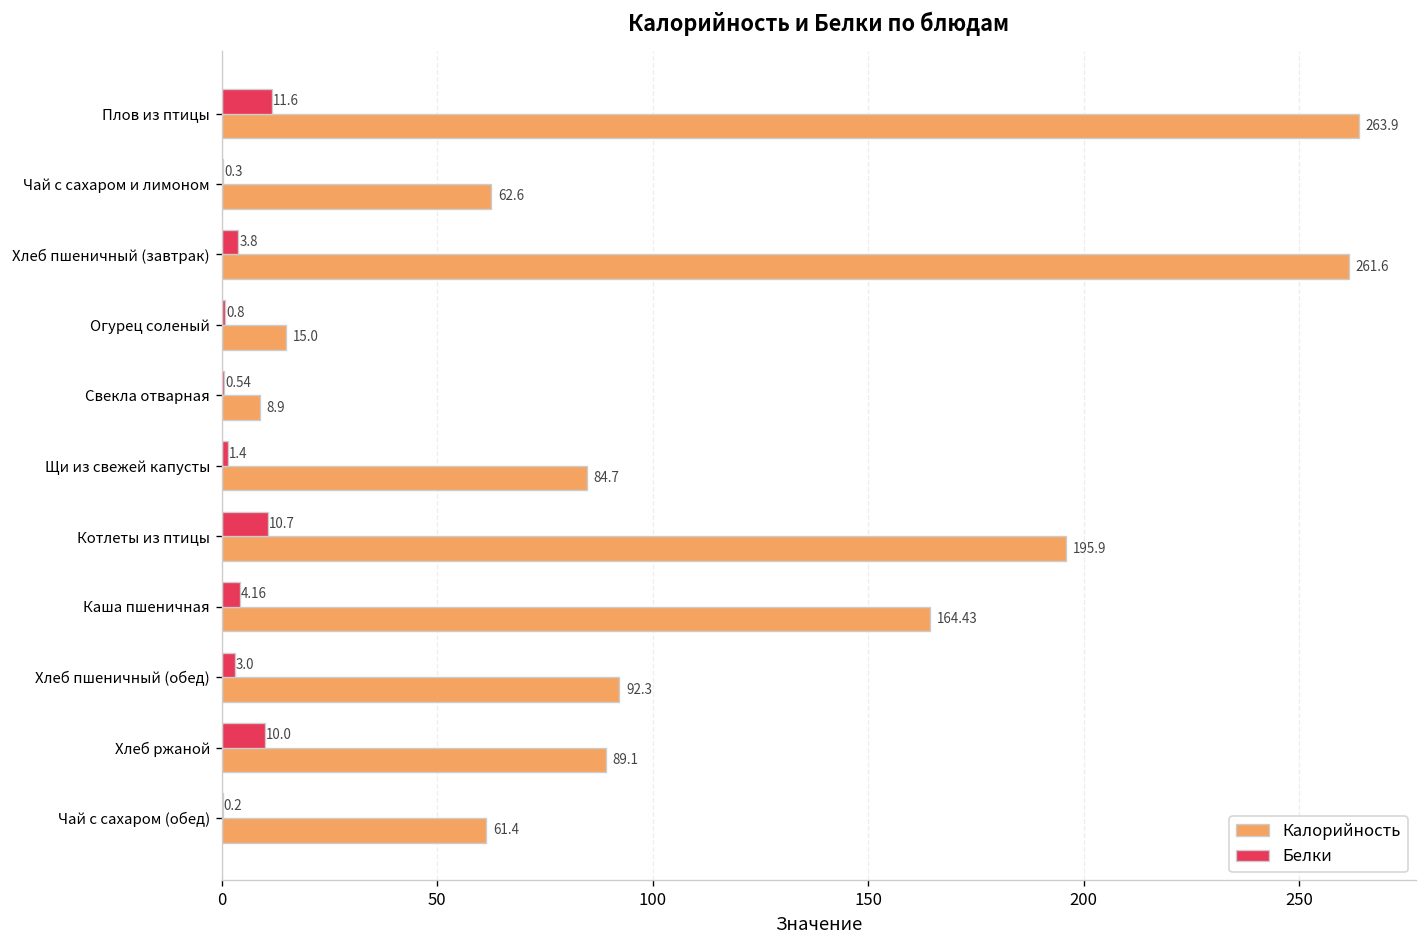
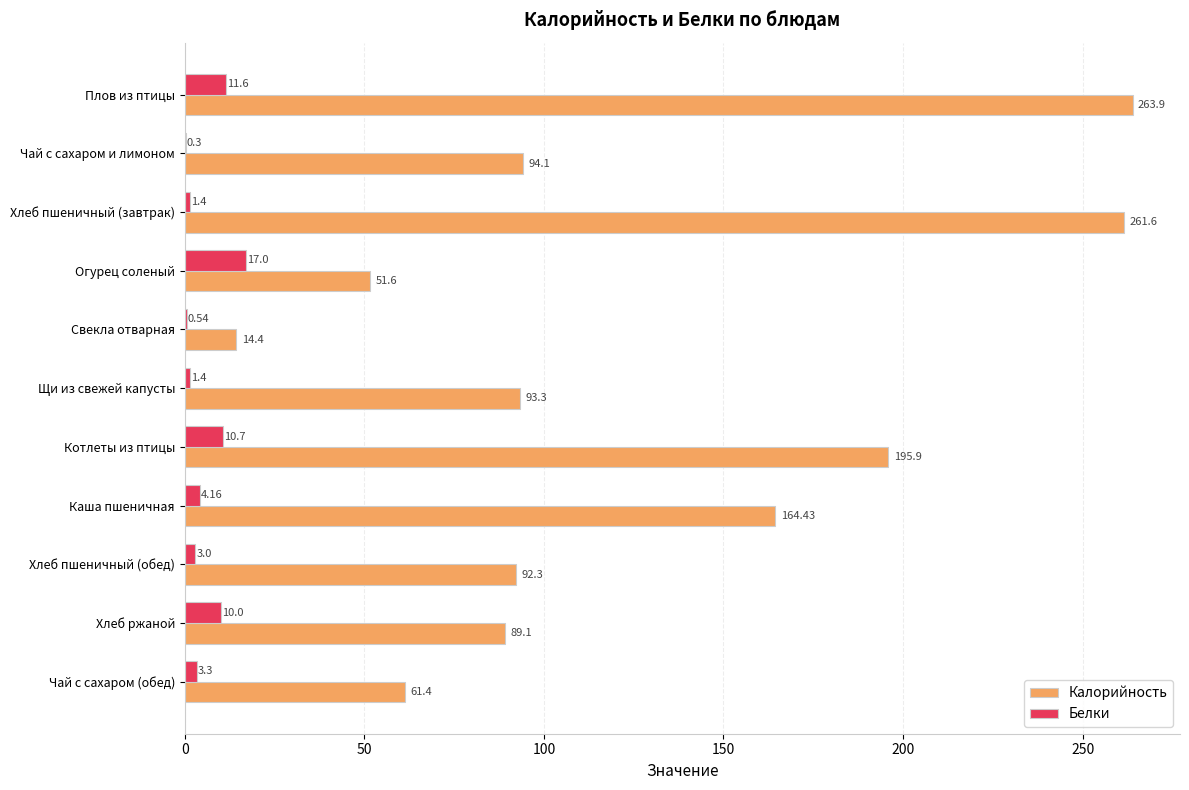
  {
    "Калорийность": {
      "Плов из птицы": 263.9,
-     "Чай с сахаром и лимоном": 62.6,
+     "Чай с сахаром и лимоном": 94.1,
      "Хлеб пшеничный (завтрак)": 261.6,
-     "Огурец соленый": 15.0,
-     "Свекла отварная": 8.9,
-     "Щи из свежей капусты": 84.7,
+     "Огурец соленый": 51.6,
+     "Свекла отварная": 14.4,
+     "Щи из свежей капусты": 93.3,
      "Котлеты из птицы": 195.9,
      "Каша пшеничная": 164.43,
      "Хлеб пшеничный (обед)": 92.3,
      "Хлеб ржаной": 89.1,
      "Чай с сахаром (обед)": 61.4
    },
    "Белки": {
      "Плов из птицы": 11.6,
      "Чай с сахаром и лимоном": 0.3,
-     "Хлеб пшеничный (завтрак)": 3.8,
-     "Огурец соленый": 0.8,
+     "Хлеб пшеничный (завтрак)": 1.4,
+     "Огурец соленый": 17.0,
      "Свекла отварная": 0.54,
      "Щи из свежей капусты": 1.4,
      "Котлеты из птицы": 10.7,
      "Каша пшеничная": 4.16,
      "Хлеб пшеничный (обед)": 3.0,
      "Хлеб ржаной": 10.0,
-     "Чай с сахаром (обед)": 0.2
+     "Чай с сахаром (обед)": 3.3
    }
  }
